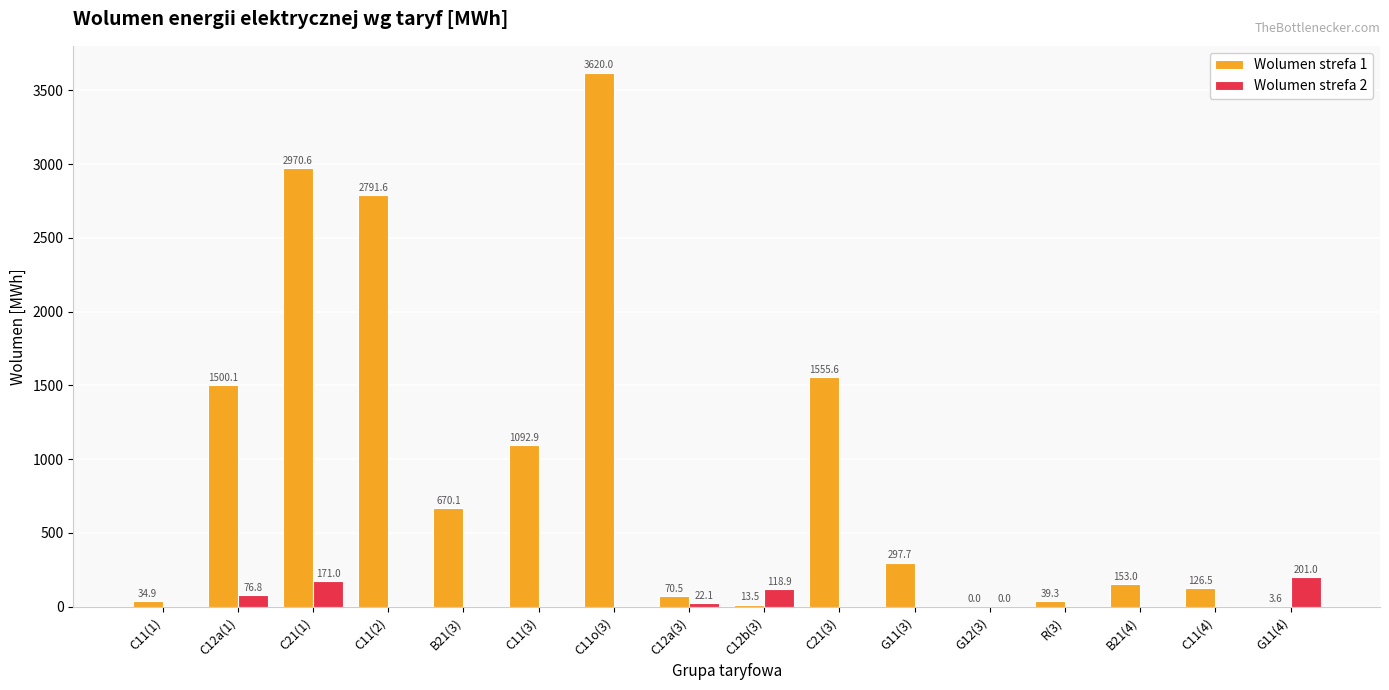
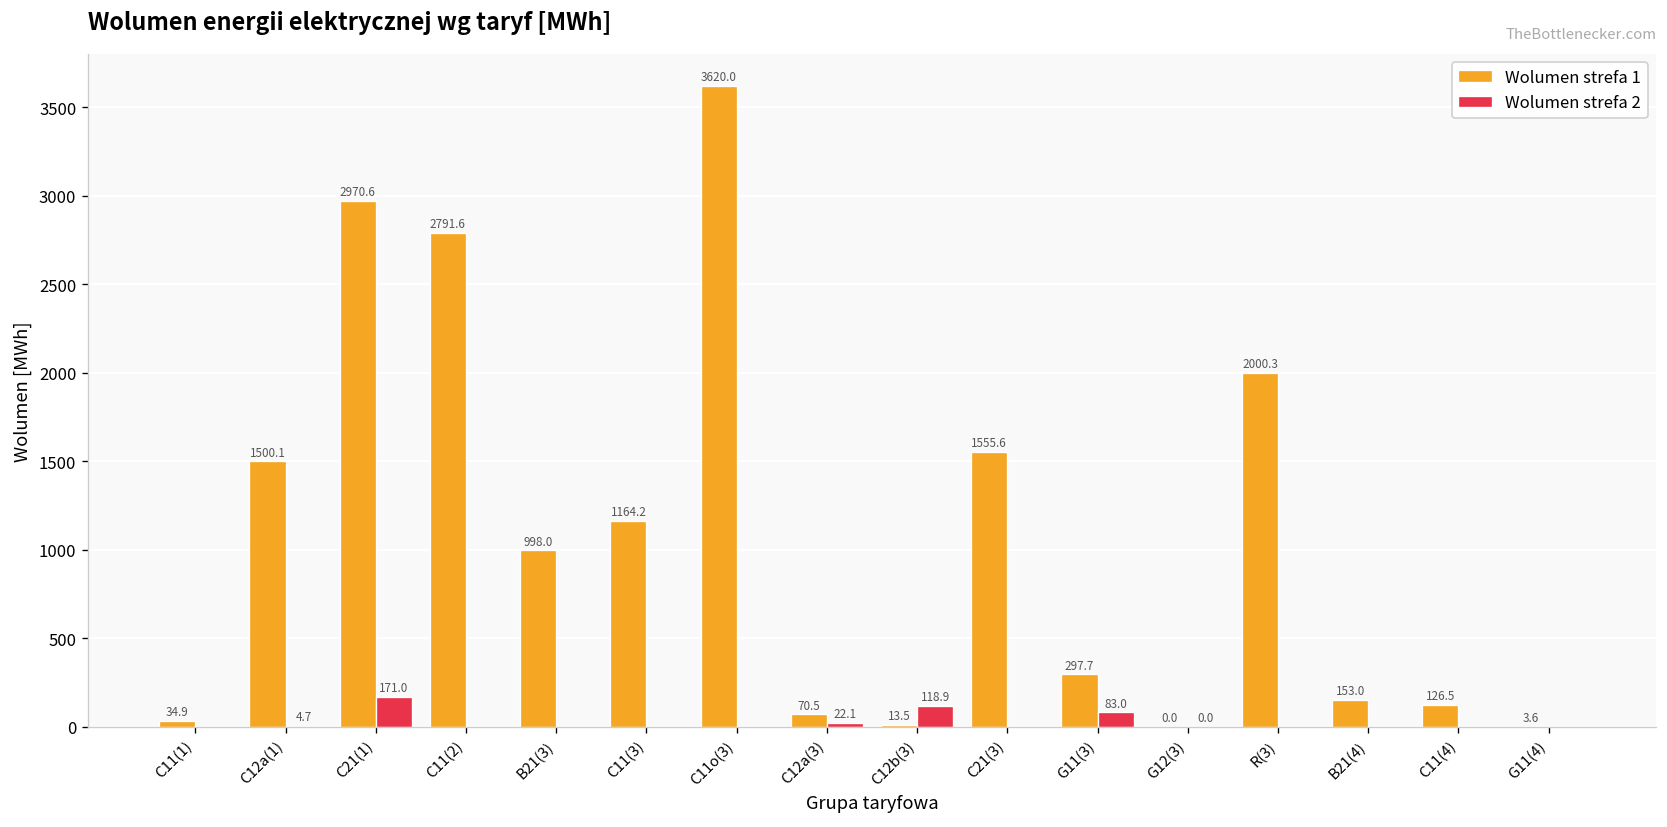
  {
    "Wolumen strefa 1": {
      "C11(1)": 34.9,
      "C12a(1)": 1500.1,
      "C21(1)": 2970.6,
      "C11(2)": 2791.6,
-     "B21(3)": 670.1,
-     "C11(3)": 1092.9,
+     "B21(3)": 998.0,
+     "C11(3)": 1164.2,
      "C11o(3)": 3620.0,
      "C12a(3)": 70.5,
      "C12b(3)": 13.5,
      "C21(3)": 1555.6,
      "G11(3)": 297.7,
      "G12(3)": 0.0,
-     "R(3)": 39.3,
+     "R(3)": 2000.3,
      "B21(4)": 153.0,
      "C11(4)": 126.5,
      "G11(4)": 3.6
    },
    "Wolumen strefa 2": {
-     "C12a(1)": 76.8,
+     "C12a(1)": 4.7,
      "C21(1)": 171.0,
      "C12a(3)": 22.1,
      "C12b(3)": 118.9,
-     "G11(3)": 0.0,
+     "G11(3)": 83.0,
      "G12(3)": 0.0,
-     "G11(4)": 201.0
+     "G11(4)": 0.0
    }
  }
